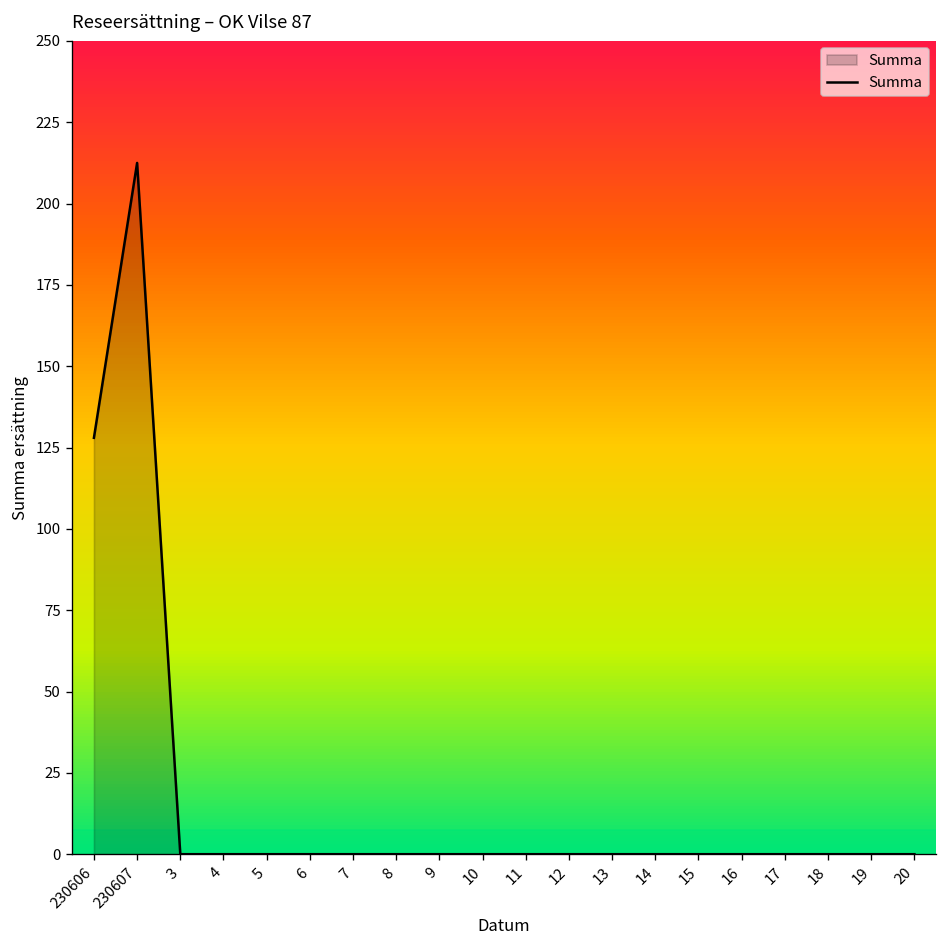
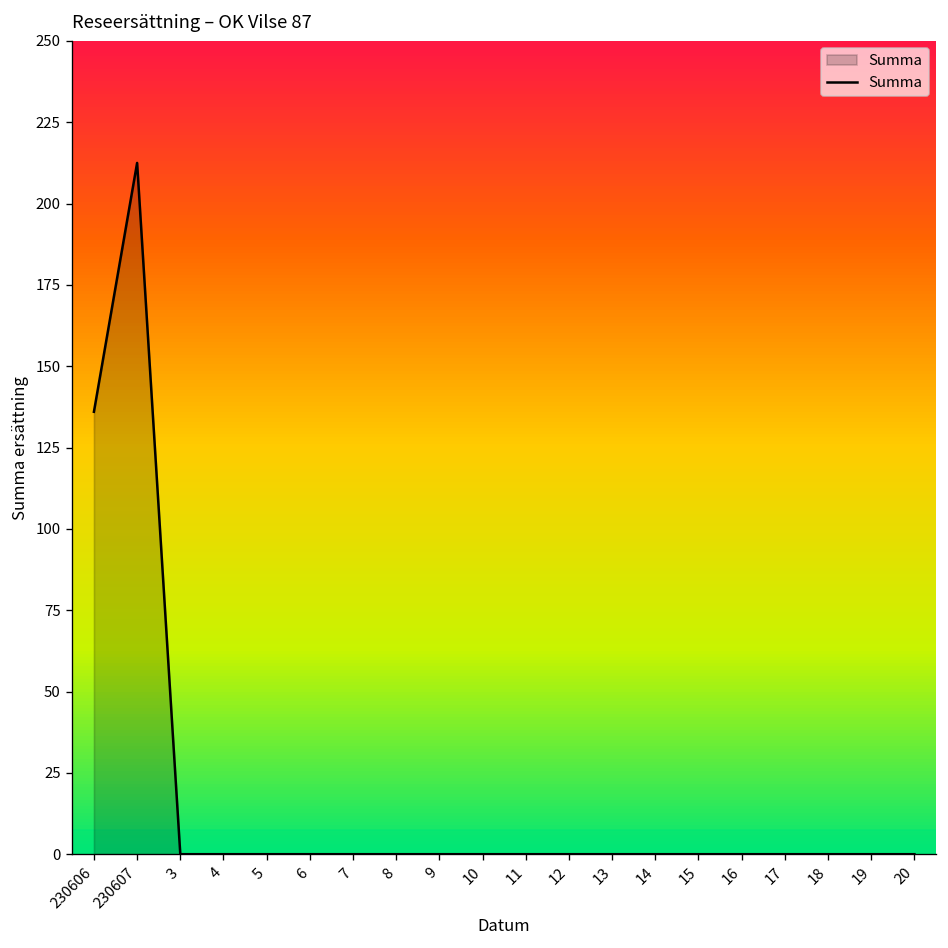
  {
-   "230606": 128,
+   "230606": 136,
    "230607": 213
  }
